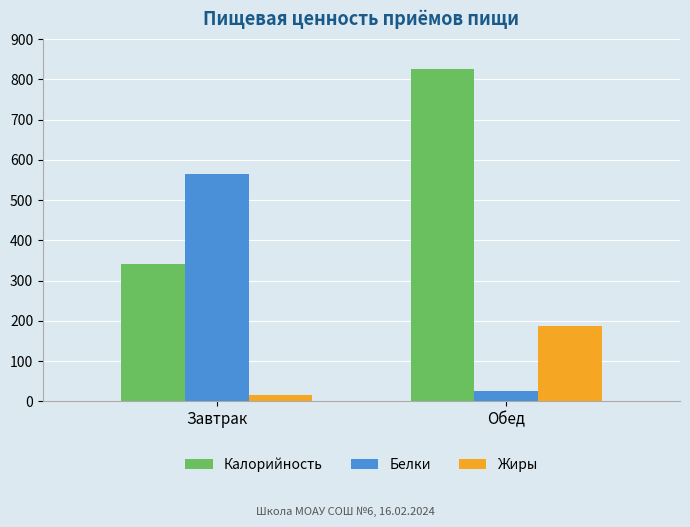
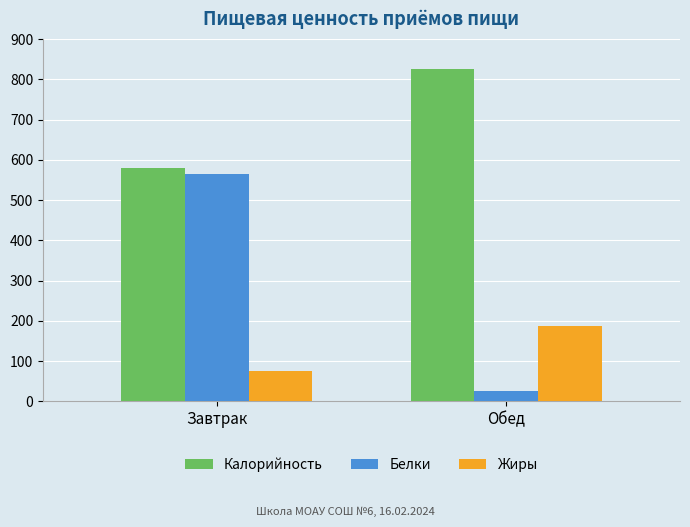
  {
    "Калорийность": {
-     "Завтрак": 340,
+     "Завтрак": 580,
      "Обед": 830
    },
    "Белки": {
      "Завтрак": 570,
      "Обед": 30
    },
    "Жиры": {
-     "Завтрак": 20,
+     "Завтрак": 80,
      "Обед": 190
    }
  }
